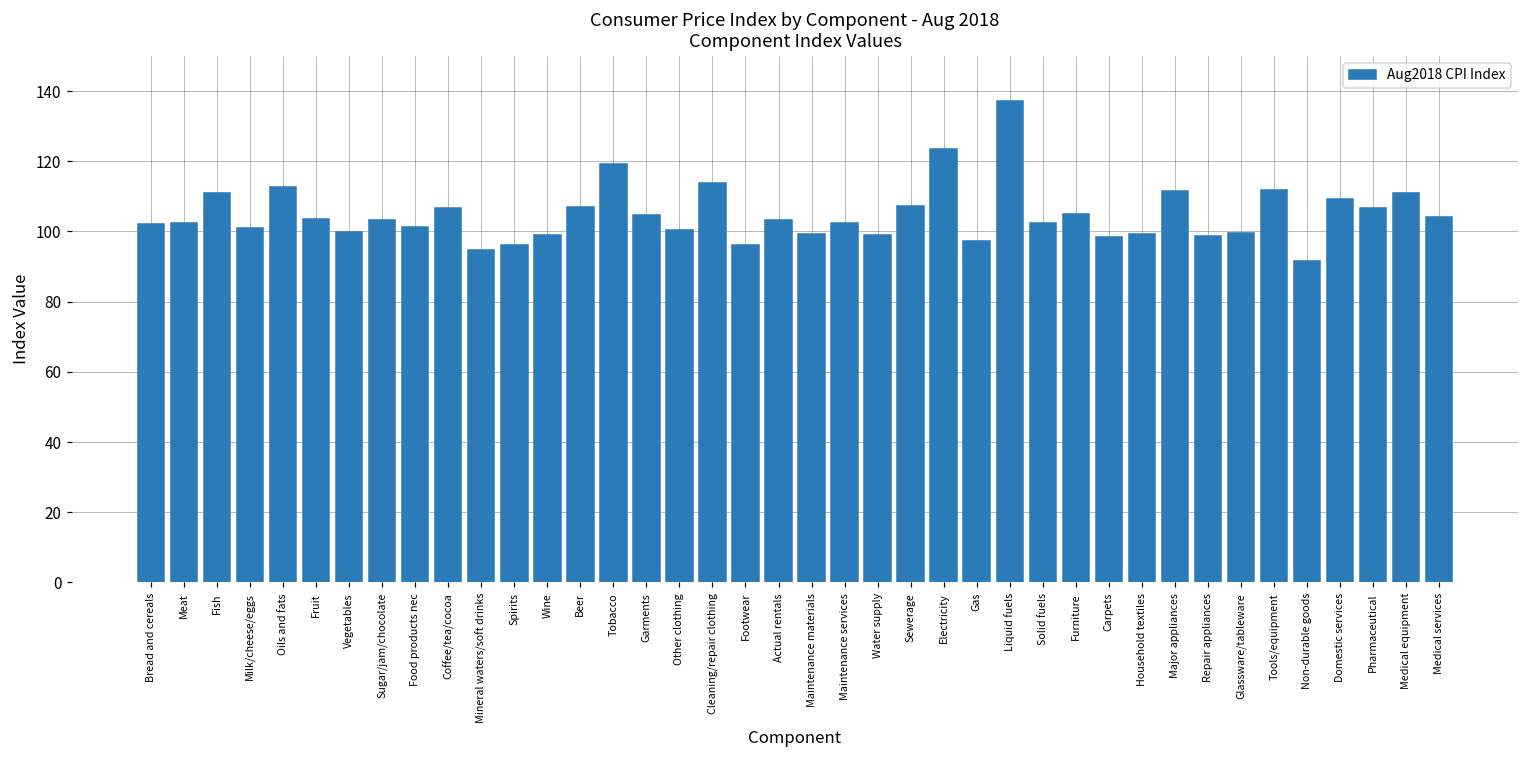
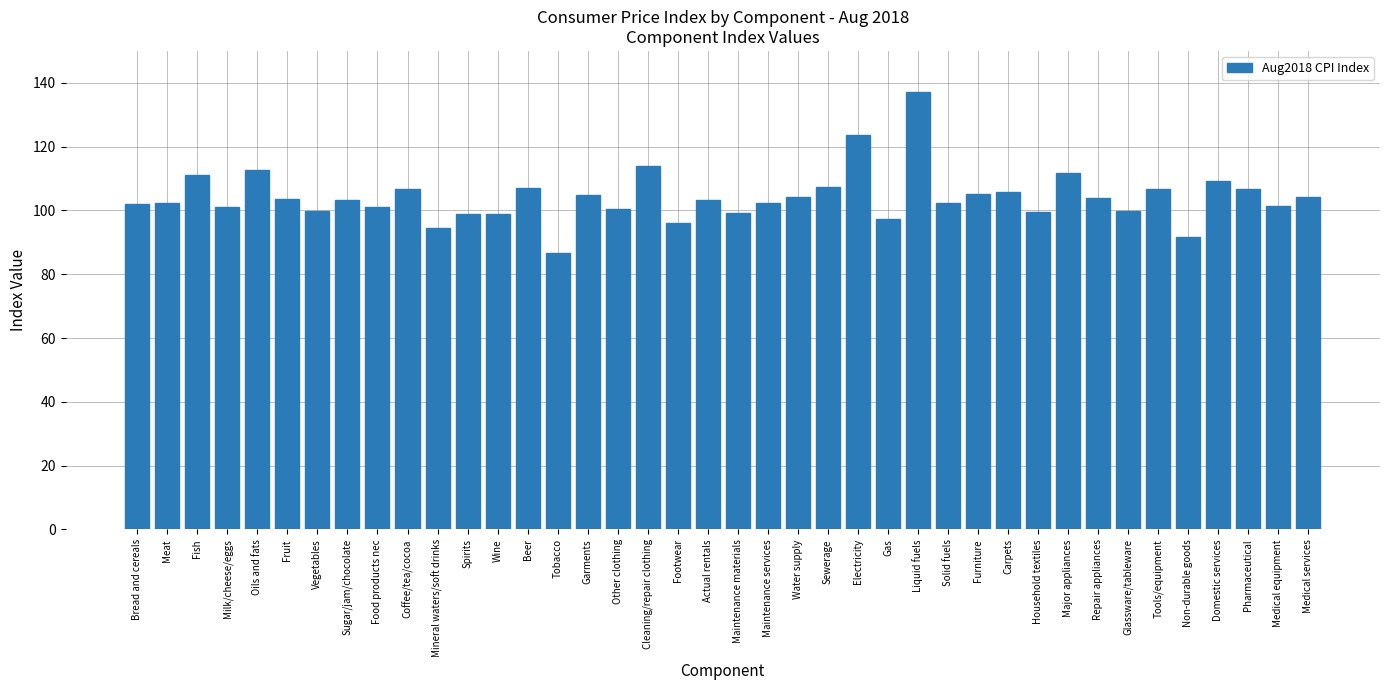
  {
    "Bread and cereals": 102,
    "Meat": 102,
    "Fish": 111,
    "Milk/cheese/eggs": 101,
    "Oils and fats": 113,
    "Fruit": 104,
    "Vegetables": 100,
    "Sugar/jam/chocolate": 103,
    "Food products nec": 101,
    "Coffee/tea/cocoa": 107,
    "Mineral waters/soft drinks": 95,
-   "Spirits": 96,
+   "Spirits": 99,
    "Wine": 99,
    "Beer": 107,
-   "Tobacco": 119,
+   "Tobacco": 87,
    "Garments": 105,
    "Other clothing": 100,
    "Cleaning/repair clothing": 114,
    "Footwear": 96,
    "Actual rentals": 103,
    "Maintenance materials": 99,
    "Maintenance services": 102,
-   "Water supply": 99,
+   "Water supply": 104,
    "Sewerage": 107,
    "Electricity": 124,
    "Gas": 97,
    "Liquid fuels": 137,
    "Solid fuels": 102,
    "Furniture": 105,
-   "Carpets": 98,
+   "Carpets": 106,
    "Household textiles": 99,
    "Major appliances": 112,
-   "Repair appliances": 99,
+   "Repair appliances": 104,
    "Glassware/tableware": 100,
-   "Tools/equipment": 112,
+   "Tools/equipment": 107,
    "Non-durable goods": 92,
    "Domestic services": 109,
    "Pharmaceutical": 107,
-   "Medical equipment": 111,
+   "Medical equipment": 101,
    "Medical services": 104
  }
